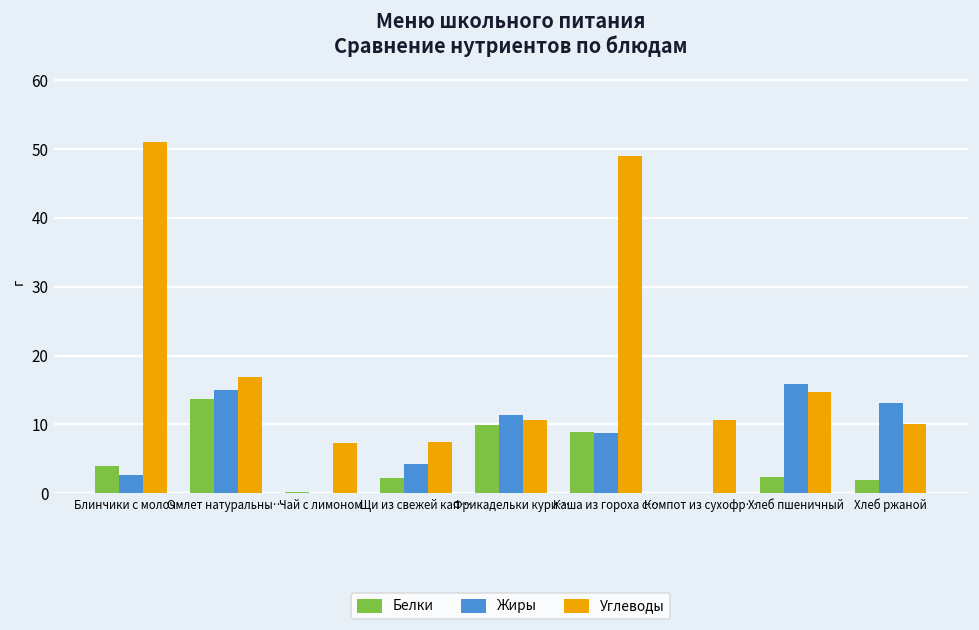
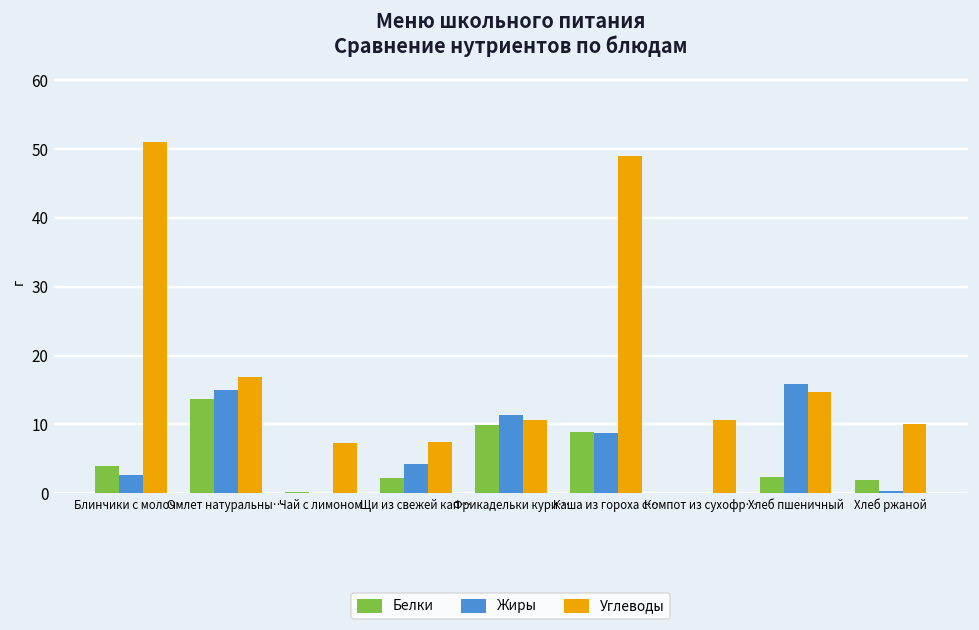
  {
    "Жиры": {
      "Чай с лимоном": 0,
      "Компот из сухофр…": 0,
      "Хлеб пшеничный": 16,
-     "Хлеб ржаной": 13
+     "Хлеб ржаной": 0
    }
  }
